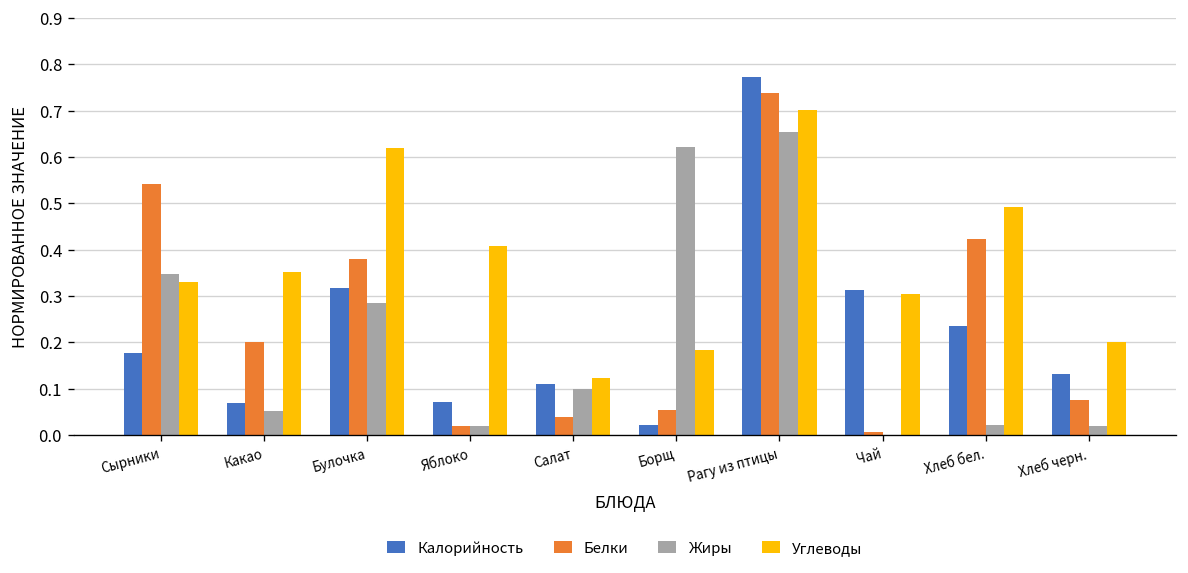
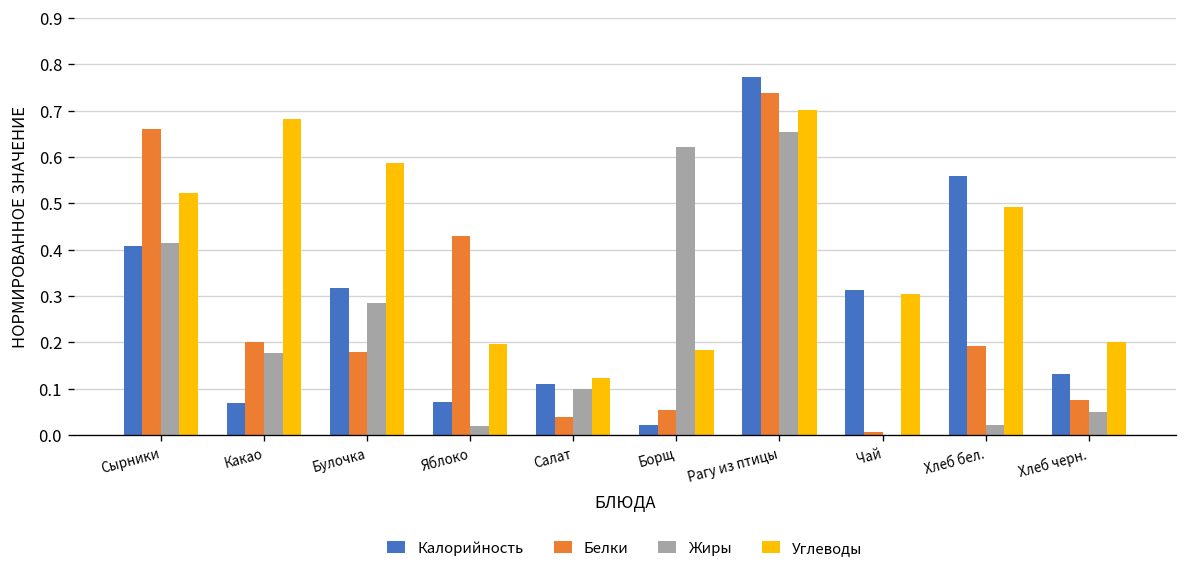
  {
    "Калорийность": {
-     "Сырники": 0.18,
+     "Сырники": 0.41,
      "Какао": 0.07,
      "Булочка": 0.32,
      "Яблоко": 0.07,
      "Салат": 0.11,
      "Борщ": 0.02,
      "Рагу из птицы": 0.77,
      "Чай": 0.31,
-     "Хлеб бел.": 0.23,
+     "Хлеб бел.": 0.56,
      "Хлеб черн.": 0.13
    },
    "Белки": {
-     "Сырники": 0.54,
+     "Сырники": 0.66,
      "Какао": 0.20,
-     "Булочка": 0.38,
-     "Яблоко": 0.02,
+     "Булочка": 0.18,
+     "Яблоко": 0.43,
      "Салат": 0.04,
      "Борщ": 0.06,
      "Рагу из птицы": 0.74,
      "Чай": 0.01,
-     "Хлеб бел.": 0.42,
+     "Хлеб бел.": 0.19,
      "Хлеб черн.": 0.08
    },
    "Жиры": {
-     "Сырники": 0.35,
-     "Какао": 0.05,
+     "Сырники": 0.41,
+     "Какао": 0.18,
      "Булочка": 0.29,
      "Яблоко": 0.02,
      "Салат": 0.10,
      "Борщ": 0.62,
      "Рагу из птицы": 0.66,
      "Хлеб бел.": 0.02,
-     "Хлеб черн.": 0.02
+     "Хлеб черн.": 0.05
    },
    "Углеводы": {
-     "Сырники": 0.33,
-     "Какао": 0.35,
-     "Булочка": 0.62,
-     "Яблоко": 0.41,
+     "Сырники": 0.52,
+     "Какао": 0.68,
+     "Булочка": 0.59,
+     "Яблоко": 0.20,
      "Салат": 0.12,
      "Борщ": 0.18,
      "Рагу из птицы": 0.70,
      "Чай": 0.30,
      "Хлеб бел.": 0.49,
      "Хлеб черн.": 0.20
    }
  }
